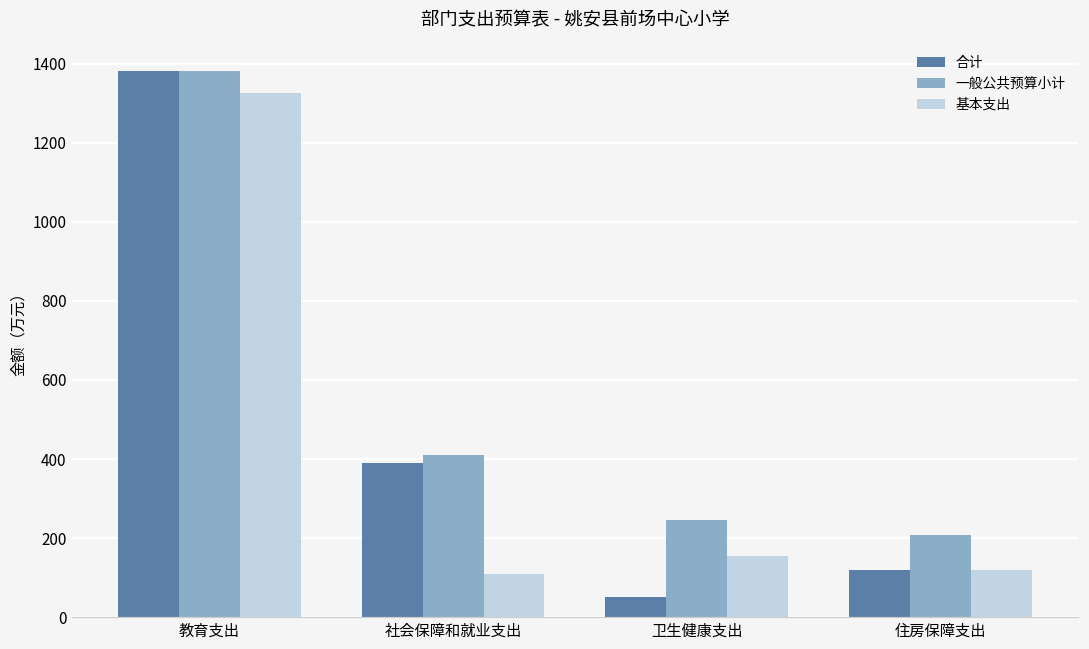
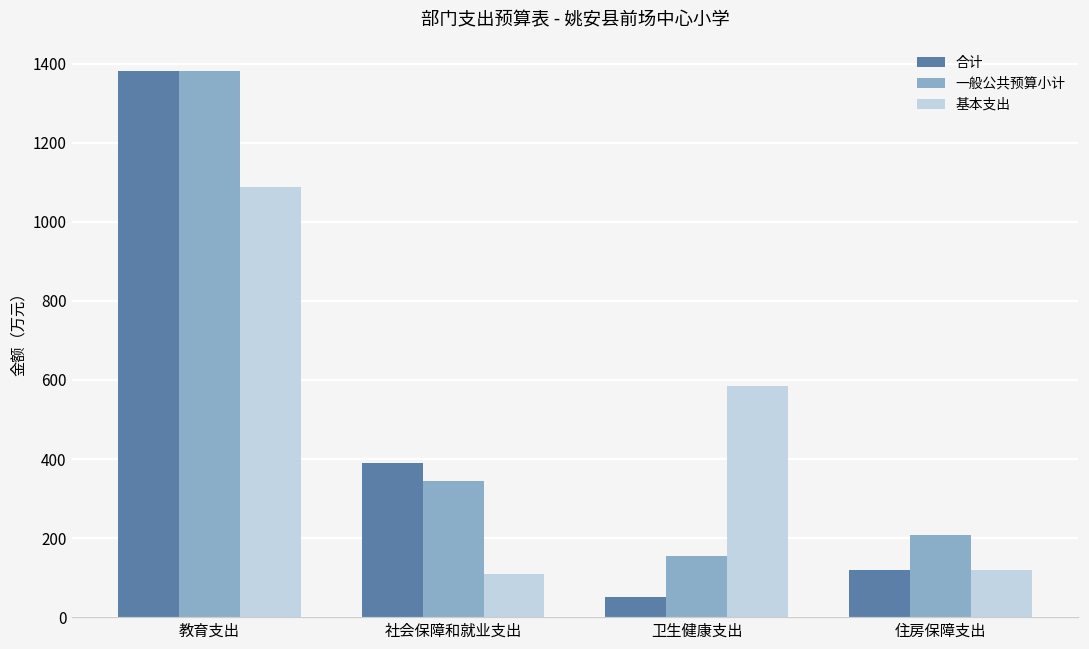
  {
    "合计": {
      "教育支出": 1380,
      "社会保障和就业支出": 390,
      "卫生健康支出": 50,
      "住房保障支出": 120
    },
    "一般公共预算小计": {
      "教育支出": 1380,
-     "社会保障和就业支出": 410,
-     "卫生健康支出": 250,
+     "社会保障和就业支出": 340,
+     "卫生健康支出": 150,
      "住房保障支出": 210
    },
    "基本支出": {
-     "教育支出": 1330,
+     "教育支出": 1090,
      "社会保障和就业支出": 110,
-     "卫生健康支出": 150,
+     "卫生健康支出": 580,
      "住房保障支出": 120
    }
  }
